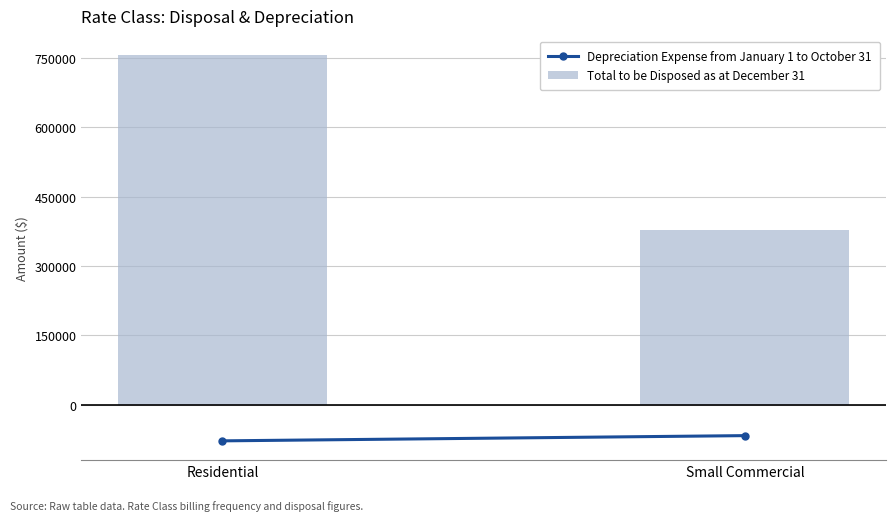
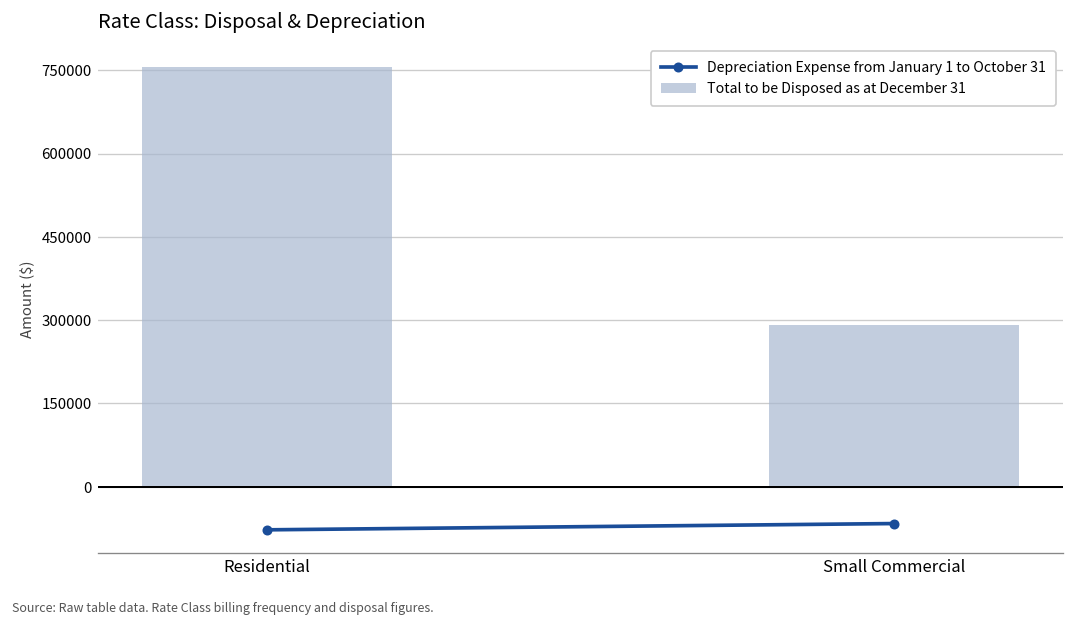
  {
    "Depreciation Expense from January 1 to October 31": {
      "Residential": -80000,
      "Small Commercial": -70000
    },
    "Total to be Disposed as at December 31": {
      "Residential": 760000,
-     "Small Commercial": 380000
+     "Small Commercial": 290000
    }
  }
